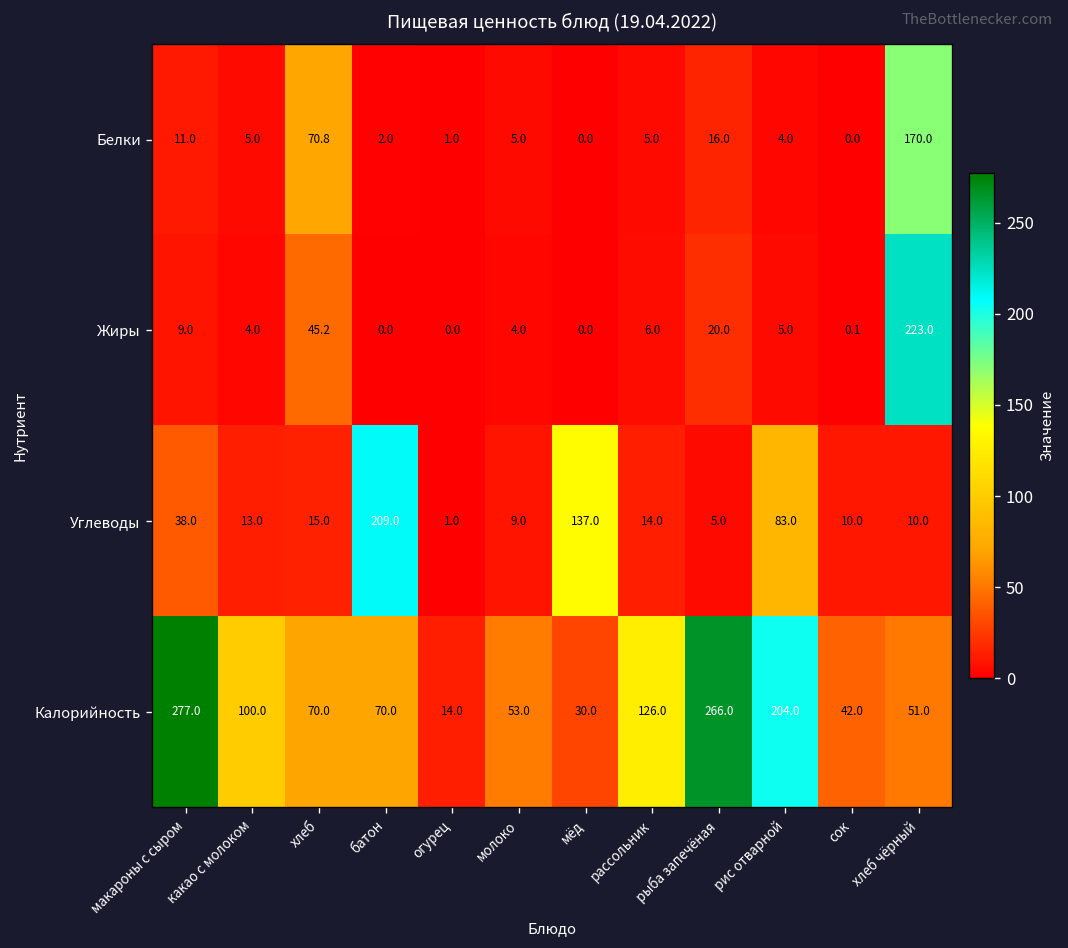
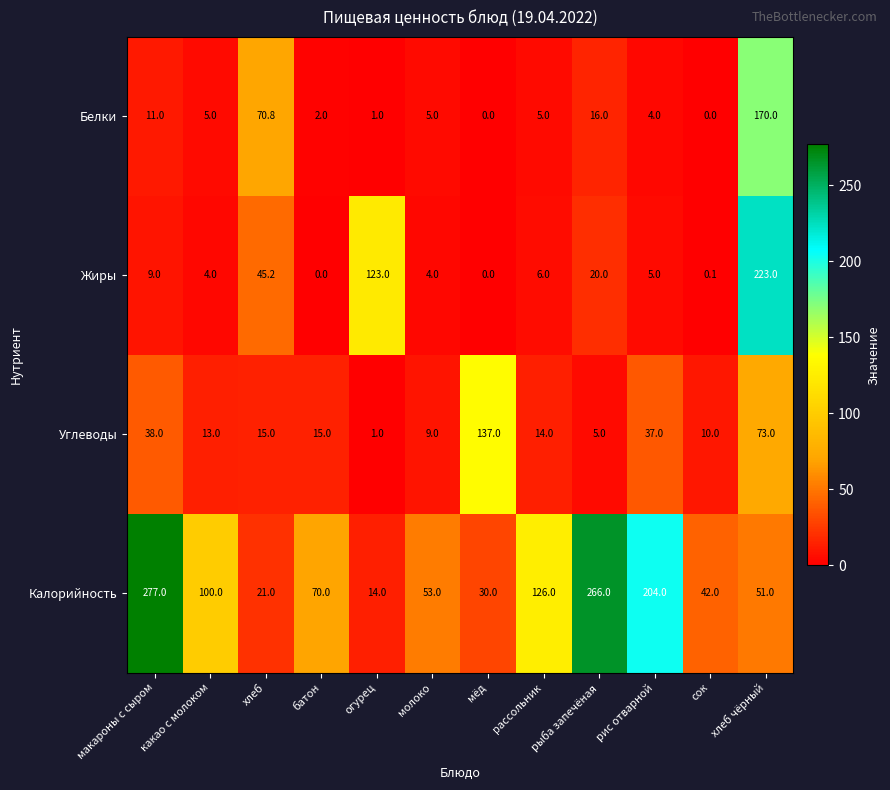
  {
    "Белки": {
      "макароны с сыром": 11.0,
      "какао с молоком": 5.0,
      "хлеб": 70.8,
      "батон": 2.0,
      "огурец": 1.0,
      "молоко": 5.0,
      "мёд": 0.0,
      "рассольник": 5.0,
      "рыба запечёная": 16.0,
      "рис отварной": 4.0,
      "сок": 0.0,
      "хлеб чёрный": 170.0
    },
    "Жиры": {
      "макароны с сыром": 9.0,
      "какао с молоком": 4.0,
      "хлеб": 45.2,
      "батон": 0.0,
-     "огурец": 0.0,
+     "огурец": 123.0,
      "молоко": 4.0,
      "мёд": 0.0,
      "рассольник": 6.0,
      "рыба запечёная": 20.0,
      "рис отварной": 5.0,
      "сок": 0.1,
      "хлеб чёрный": 223.0
    },
    "Углеводы": {
      "макароны с сыром": 38.0,
      "какао с молоком": 13.0,
      "хлеб": 15.0,
-     "батон": 209.0,
+     "батон": 15.0,
      "огурец": 1.0,
      "молоко": 9.0,
      "мёд": 137.0,
      "рассольник": 14.0,
      "рыба запечёная": 5.0,
-     "рис отварной": 83.0,
+     "рис отварной": 37.0,
      "сок": 10.0,
-     "хлеб чёрный": 10.0
+     "хлеб чёрный": 73.0
    },
    "Калорийность": {
      "макароны с сыром": 277.0,
      "какао с молоком": 100.0,
-     "хлеб": 70.0,
+     "хлеб": 21.0,
      "батон": 70.0,
      "огурец": 14.0,
      "молоко": 53.0,
      "мёд": 30.0,
      "рассольник": 126.0,
      "рыба запечёная": 266.0,
      "рис отварной": 204.0,
      "сок": 42.0,
      "хлеб чёрный": 51.0
    }
  }
